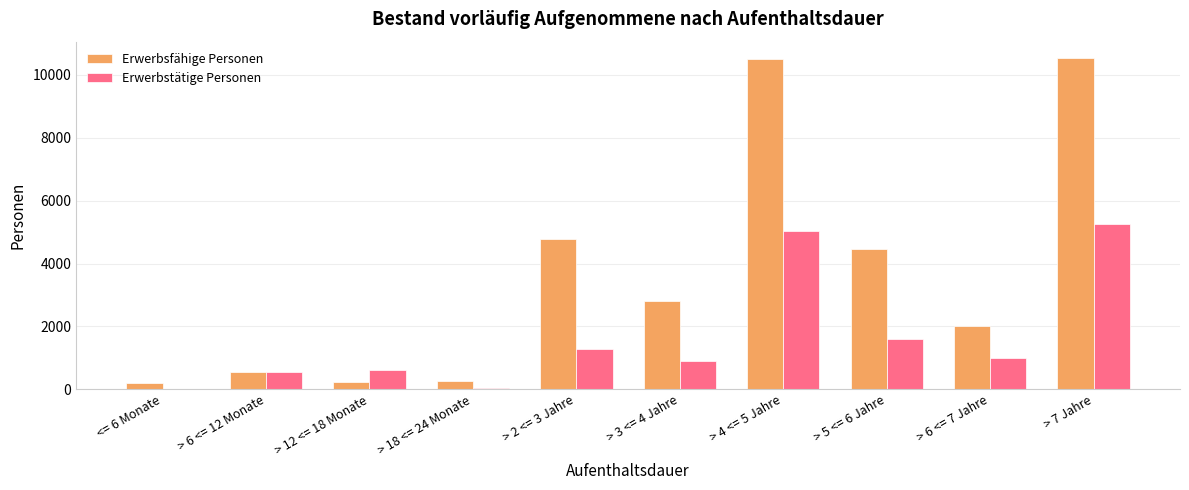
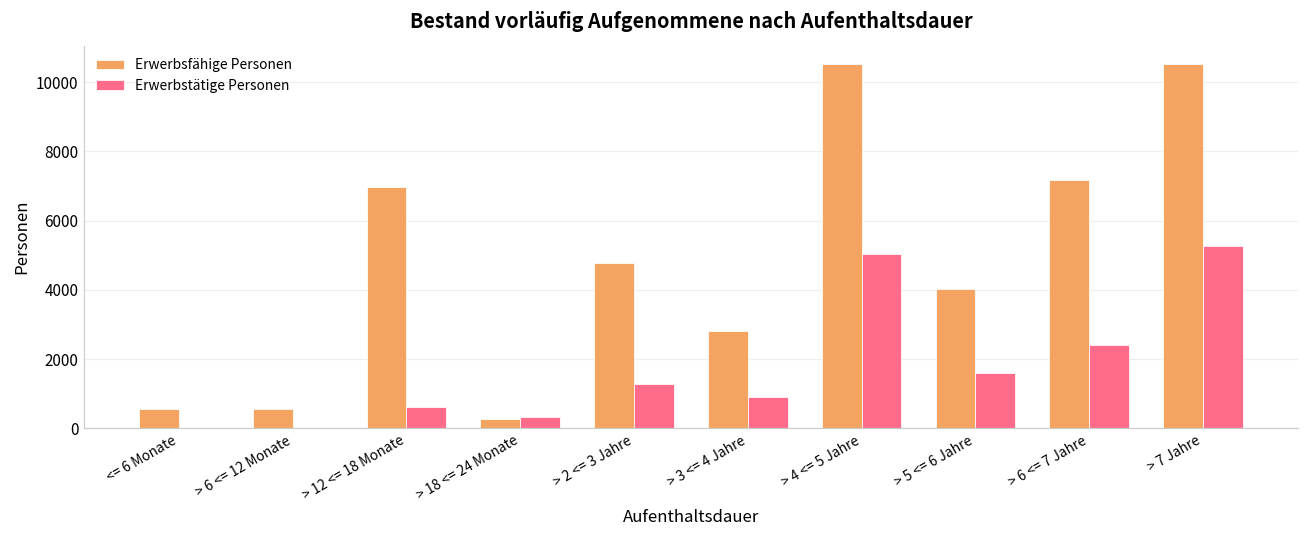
  {
    "Erwerbsfähige Personen": {
-     "<= 6 Monate": 200,
+     "<= 6 Monate": 500,
      "> 6 <= 12 Monate": 500,
-     "> 12 <= 18 Monate": 200,
+     "> 12 <= 18 Monate": 7000,
      "> 18 <= 24 Monate": 300,
      "> 2 <= 3 Jahre": 4800,
      "> 3 <= 4 Jahre": 2800,
      "> 4 <= 5 Jahre": 10500,
-     "> 5 <= 6 Jahre": 4500,
-     "> 6 <= 7 Jahre": 2000,
+     "> 5 <= 6 Jahre": 4000,
+     "> 6 <= 7 Jahre": 7200,
      "> 7 Jahre": 10500
    },
    "Erwerbstätige Personen": {
-     "> 6 <= 12 Monate": 600,
+     "> 6 <= 12 Monate": 0,
      "> 12 <= 18 Monate": 600,
-     "> 18 <= 24 Monate": 0,
+     "> 18 <= 24 Monate": 300,
      "> 2 <= 3 Jahre": 1300,
      "> 3 <= 4 Jahre": 900,
      "> 4 <= 5 Jahre": 5000,
      "> 5 <= 6 Jahre": 1600,
-     "> 6 <= 7 Jahre": 1000,
+     "> 6 <= 7 Jahre": 2400,
      "> 7 Jahre": 5300
    }
  }
